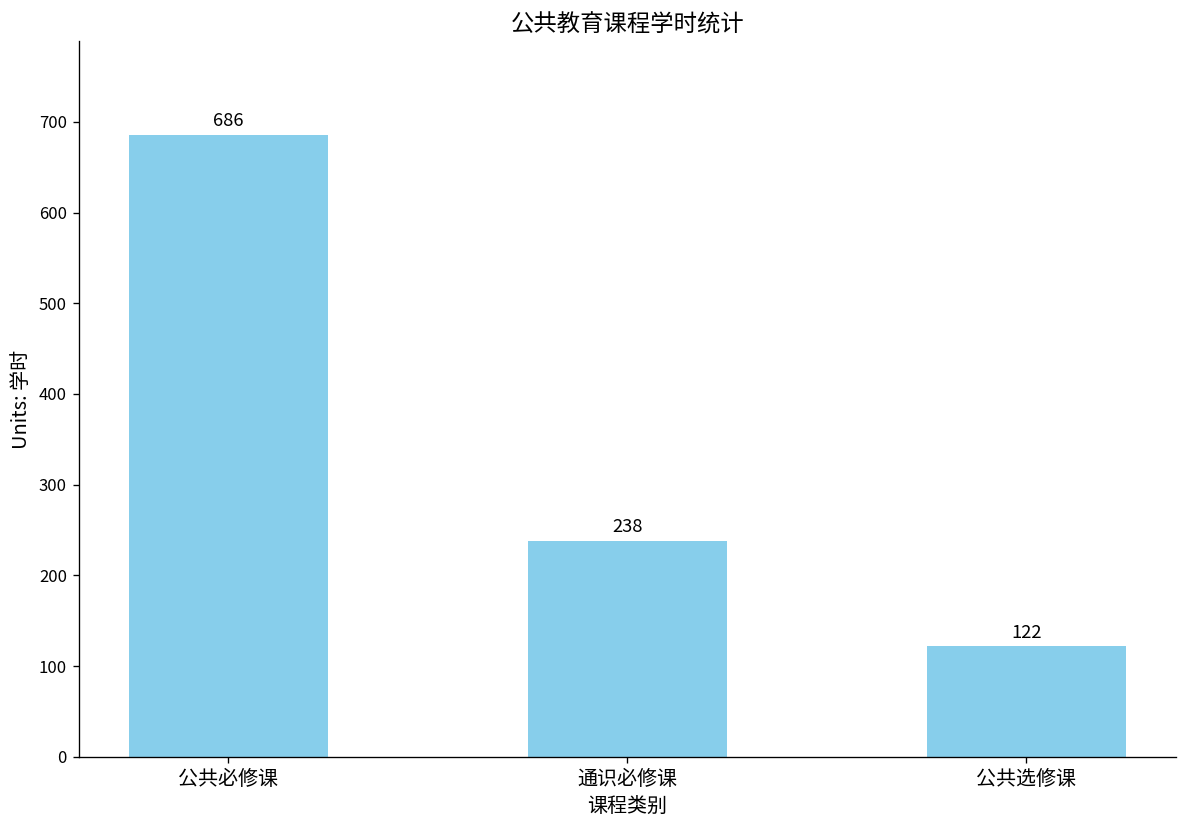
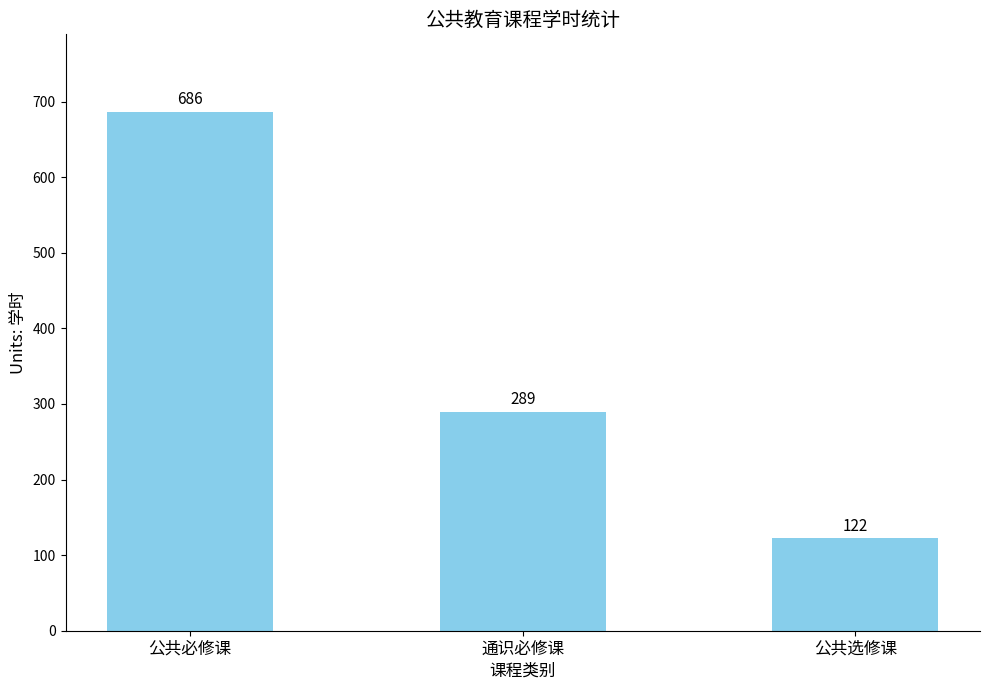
  {
    "公共必修课": 686,
-   "通识必修课": 238,
+   "通识必修课": 289,
    "公共选修课": 122
  }
